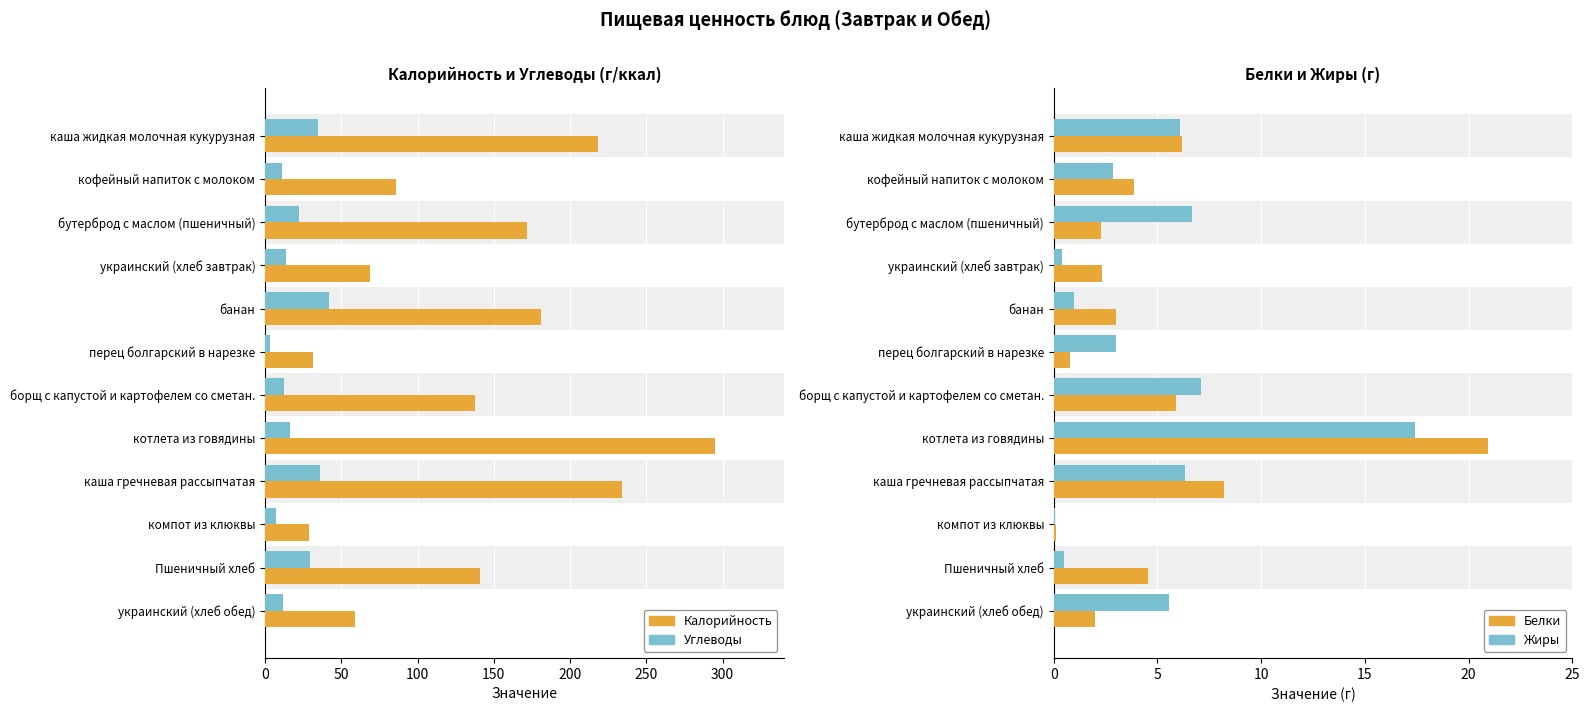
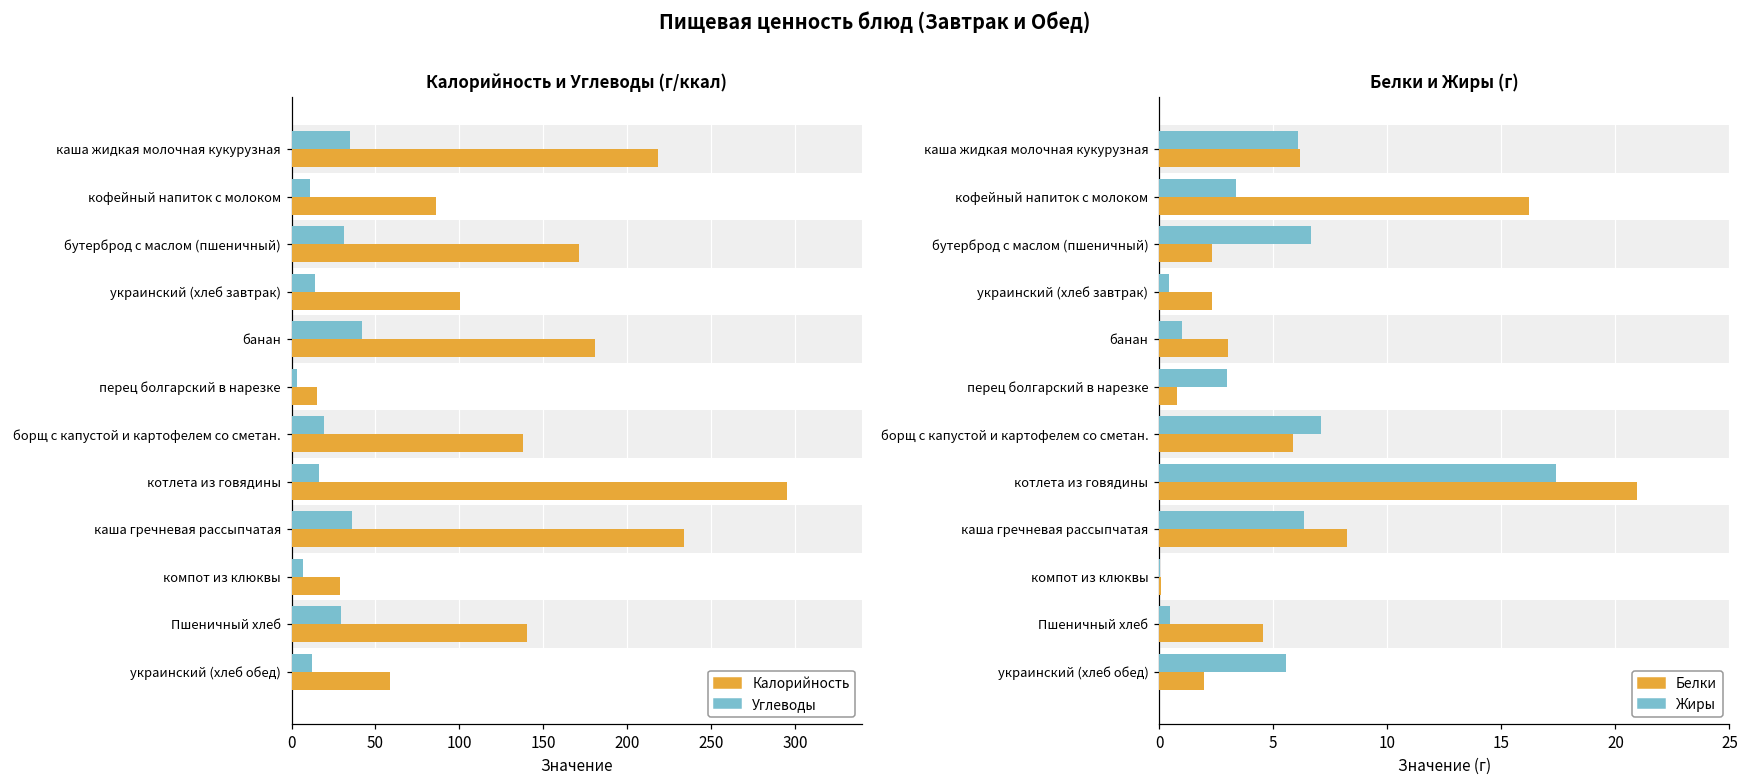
  {
    "Калорийность и Углеводы (г/ккал)": {
      "Калорийность": {
-       "украинский (хлеб завтрак)": 69,
-       "перец болгарский в нарезке": 31
+       "украинский (хлеб завтрак)": 100,
+       "перец болгарский в нарезке": 15
      },
      "Углеводы": {
-       "бутерброд с маслом (пшеничный)": 22,
-       "борщ с капустой и картофелем со сметан.": 13
+       "бутерброд с маслом (пшеничный)": 31,
+       "борщ с капустой и картофелем со сметан.": 20
      }
    },
    "Белки и Жиры (г)": {
      "Белки": {
-       "кофейный напиток с молоком": 3.9
+       "кофейный напиток с молоком": 16.2
      },
      "Жиры": {
-       "кофейный напиток с молоком": 2.9
+       "кофейный напиток с молоком": 3.4
      }
    }
  }
